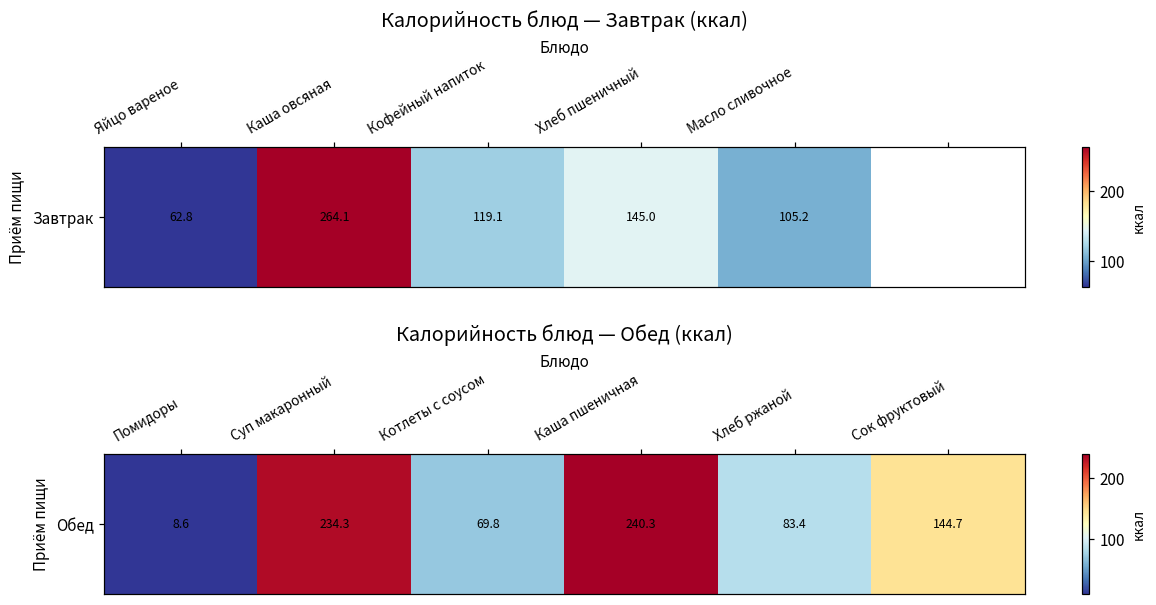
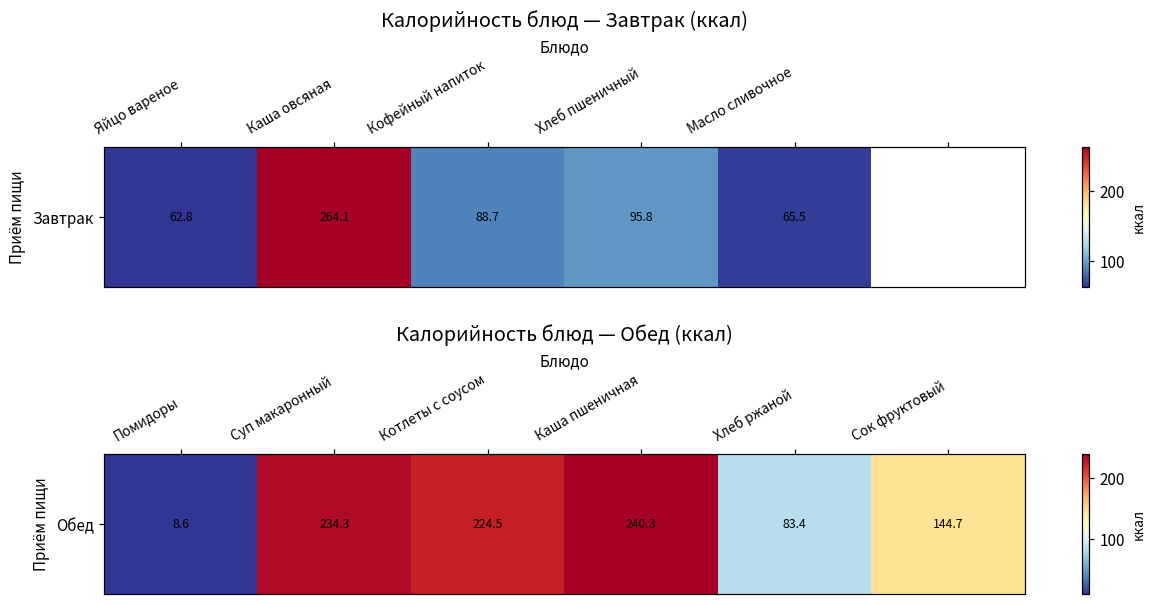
  {
    "Калорийность блюд — Завтрак (ккал)": {
      "Завтрак": {
        "Яйцо вареное": 62.8,
        "Каша овсяная": 264.1,
-       "Кофейный напиток": 119.1,
-       "Хлеб пшеничный": 145.0,
-       "Масло сливочное": 105.2
+       "Кофейный напиток": 88.7,
+       "Хлеб пшеничный": 95.8,
+       "Масло сливочное": 65.5
      }
    },
    "Калорийность блюд — Обед (ккал)": {
      "Обед": {
        "Помидоры": 8.6,
        "Суп макаронный": 234.3,
-       "Котлеты с соусом": 69.8,
+       "Котлеты с соусом": 224.5,
        "Каша пшеничная": 240.3,
        "Хлеб ржаной": 83.4,
        "Сок фруктовый": 144.7
      }
    }
  }
